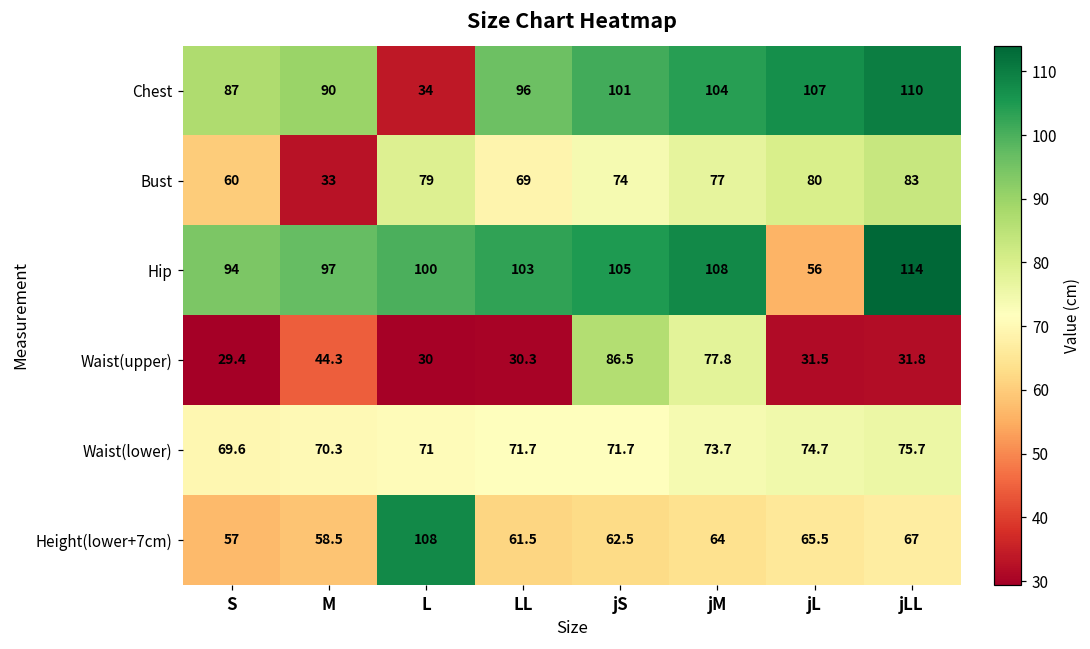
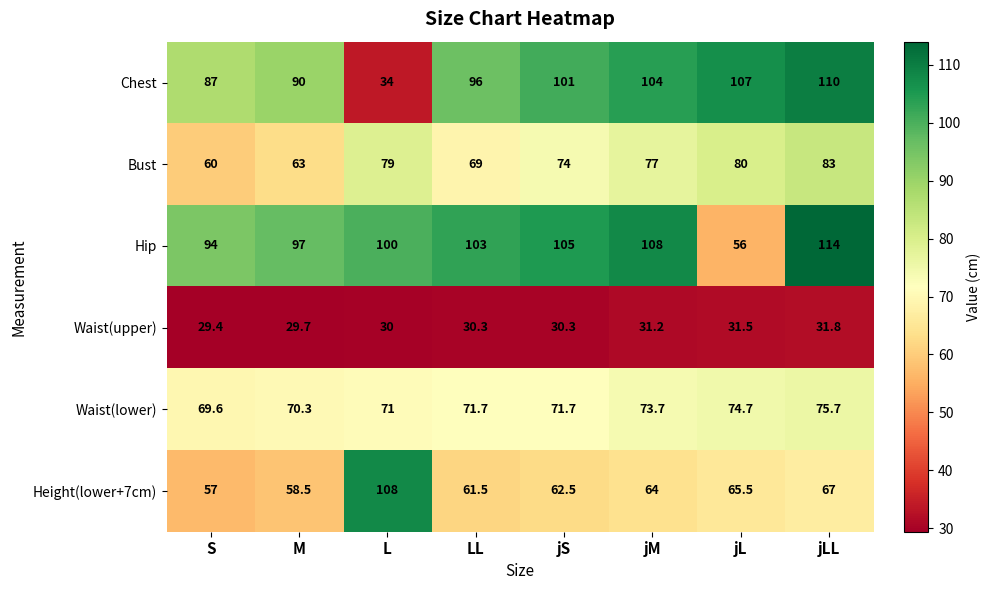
  {
    "Chest": {
      "S": 87,
      "M": 90,
      "L": 34,
      "LL": 96,
      "jS": 101,
      "jM": 104,
      "jL": 107,
      "jLL": 110
    },
    "Bust": {
      "S": 60,
-     "M": 33,
+     "M": 63,
      "L": 79,
      "LL": 69,
      "jS": 74,
      "jM": 77,
      "jL": 80,
      "jLL": 83
    },
    "Hip": {
      "S": 94,
      "M": 97,
      "L": 100,
      "LL": 103,
      "jS": 105,
      "jM": 108,
      "jL": 56,
      "jLL": 114
    },
    "Waist(upper)": {
      "S": 29.4,
-     "M": 44.3,
+     "M": 29.7,
      "L": 30,
      "LL": 30.3,
-     "jS": 86.5,
-     "jM": 77.8,
+     "jS": 30.3,
+     "jM": 31.2,
      "jL": 31.5,
      "jLL": 31.8
    },
    "Waist(lower)": {
      "S": 69.6,
      "M": 70.3,
      "L": 71,
      "LL": 71.7,
      "jS": 71.7,
      "jM": 73.7,
      "jL": 74.7,
      "jLL": 75.7
    },
    "Height(lower+7cm)": {
      "S": 57,
      "M": 58.5,
      "L": 108,
      "LL": 61.5,
      "jS": 62.5,
      "jM": 64,
      "jL": 65.5,
      "jLL": 67
    }
  }
